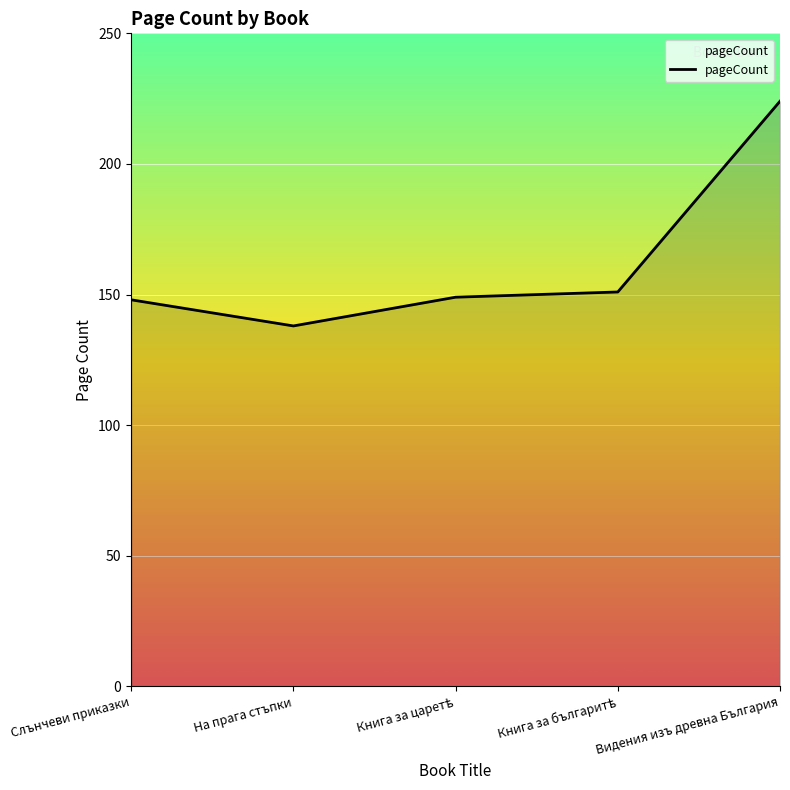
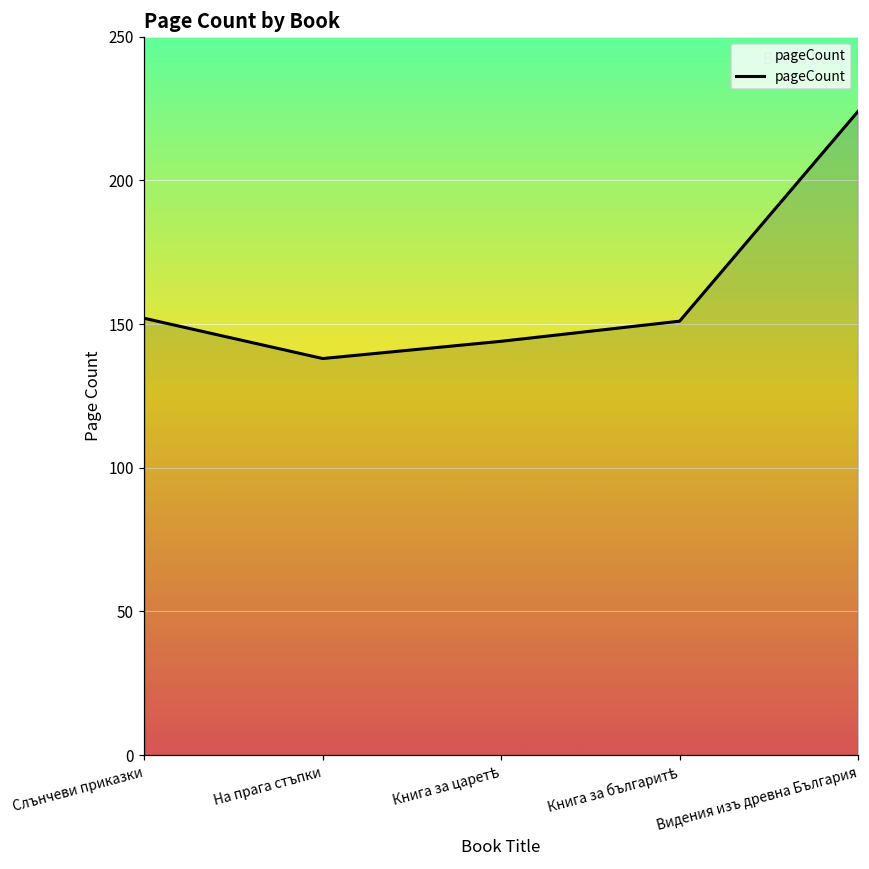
  {
-   "Слънчеви приказки": 148,
+   "Слънчеви приказки": 152,
    "На прага стъпки": 138,
-   "Книга за царетѣ": 149,
+   "Книга за царетѣ": 144,
    "Книга за българитѣ": 151,
    "Видения изъ древна България": 224
  }
